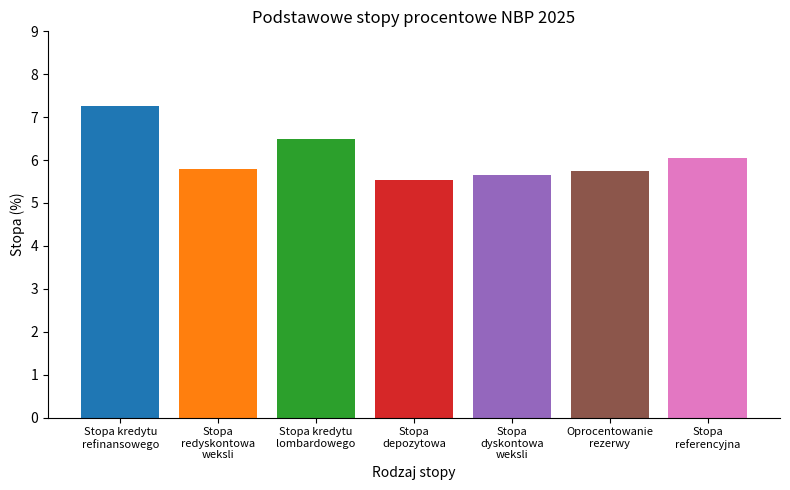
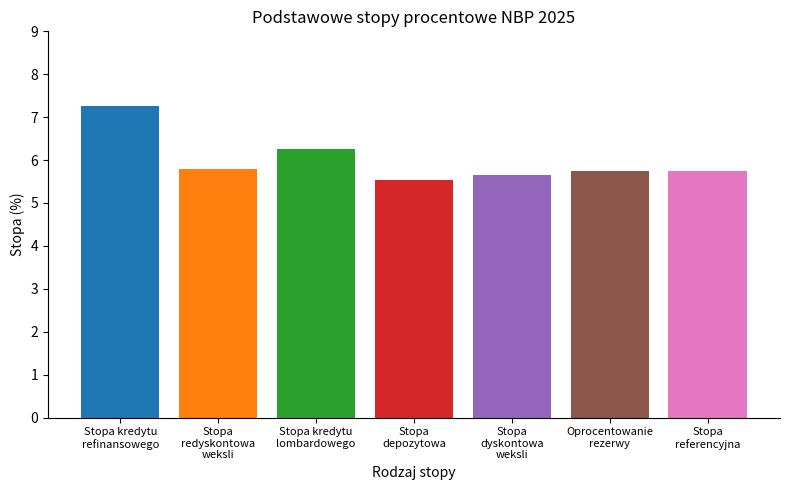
  {
    "Stopa kredytu refinansowego": 7.3,
    "Stopa redyskontowa weksli": 5.8,
-   "Stopa kredytu lombardowego": 6.5,
+   "Stopa kredytu lombardowego": 6.3,
    "Stopa depozytowa": 5.5,
    "Stopa dyskontowa weksli": 5.7,
    "Oprocentowanie rezerwy": 5.8,
-   "Stopa referencyjna": 6.0
+   "Stopa referencyjna": 5.8
  }
